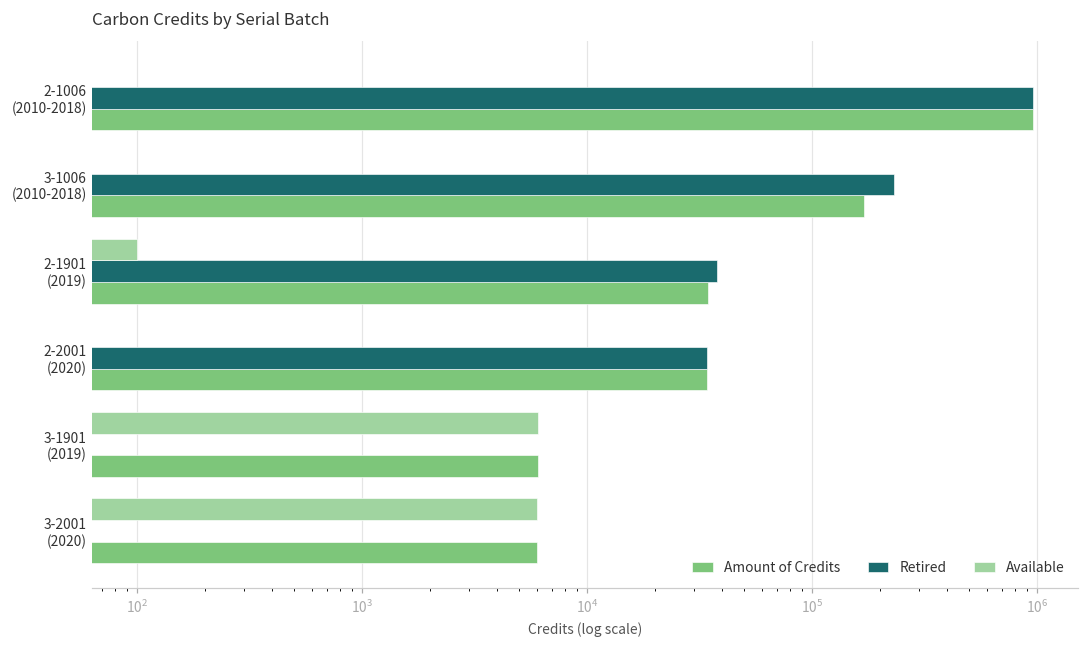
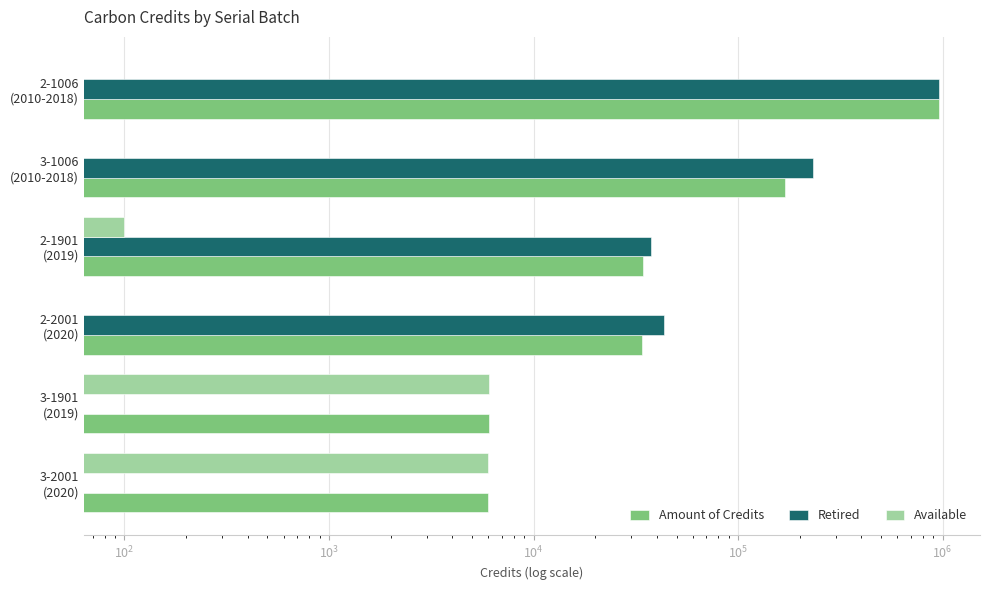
  {
    "Retired": {
      "2-1006 (2010-2018)": 1000000,
      "3-1006 (2010-2018)": 230000,
      "2-1901 (2019)": 38000,
-     "2-2001 (2020)": 34000
+     "2-2001 (2020)": 43000
    }
  }
